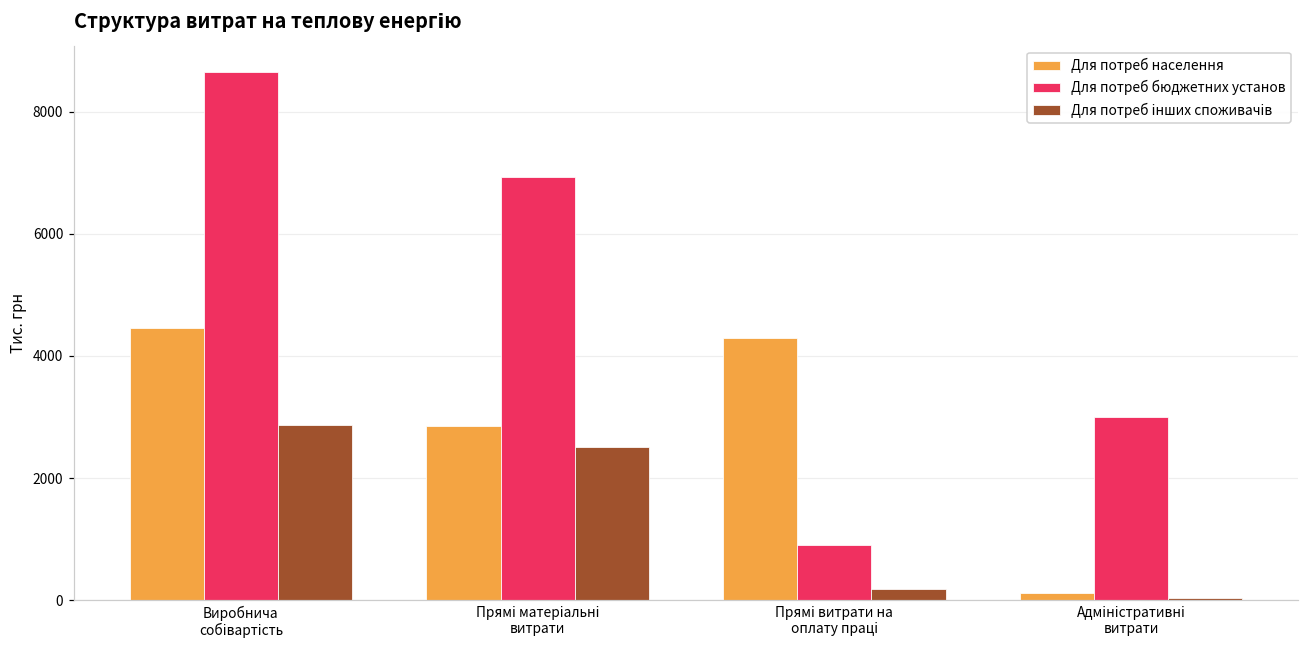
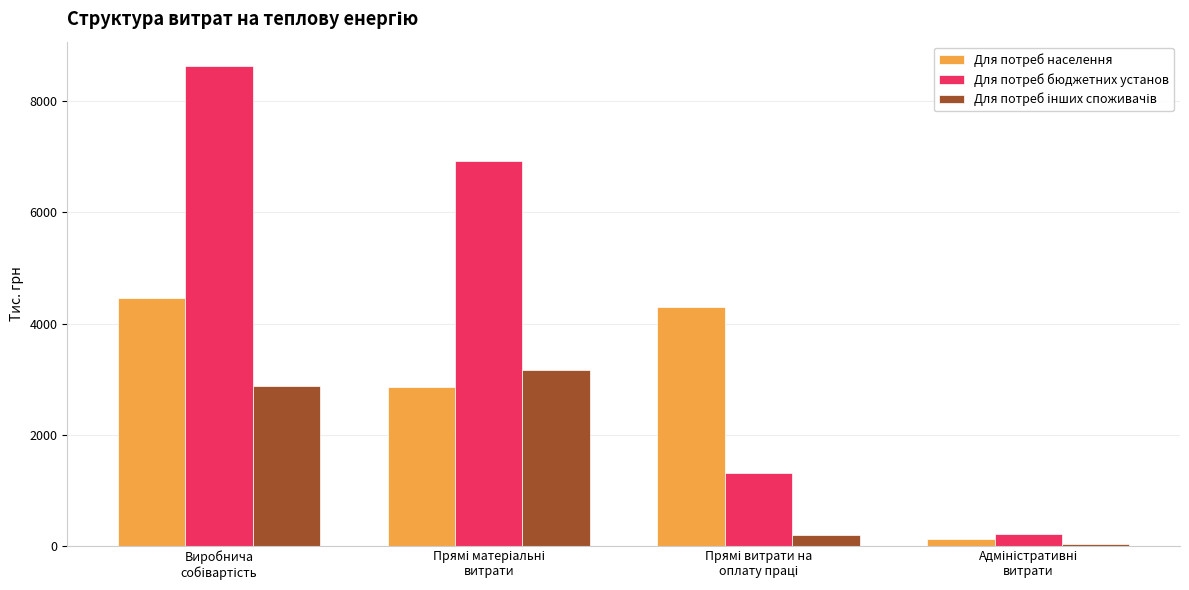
  {
    "Для потреб населення": {
      "Виробнича собівартість": 4500,
      "Прямі матеріальні витрати": 2900,
      "Прямі витрати на оплату праці": 4300,
      "Адміністративні витрати": 100
    },
    "Для потреб бюджетних установ": {
      "Виробнича собівартість": 8600,
      "Прямі матеріальні витрати": 6900,
-     "Прямі витрати на оплату праці": 900,
-     "Адміністративні витрати": 3000
+     "Прямі витрати на оплату праці": 1300,
+     "Адміністративні витрати": 200
    },
    "Для потреб інших споживачів": {
      "Виробнича собівартість": 2900,
-     "Прямі матеріальні витрати": 2500,
+     "Прямі матеріальні витрати": 3200,
      "Прямі витрати на оплату праці": 200
    }
  }
